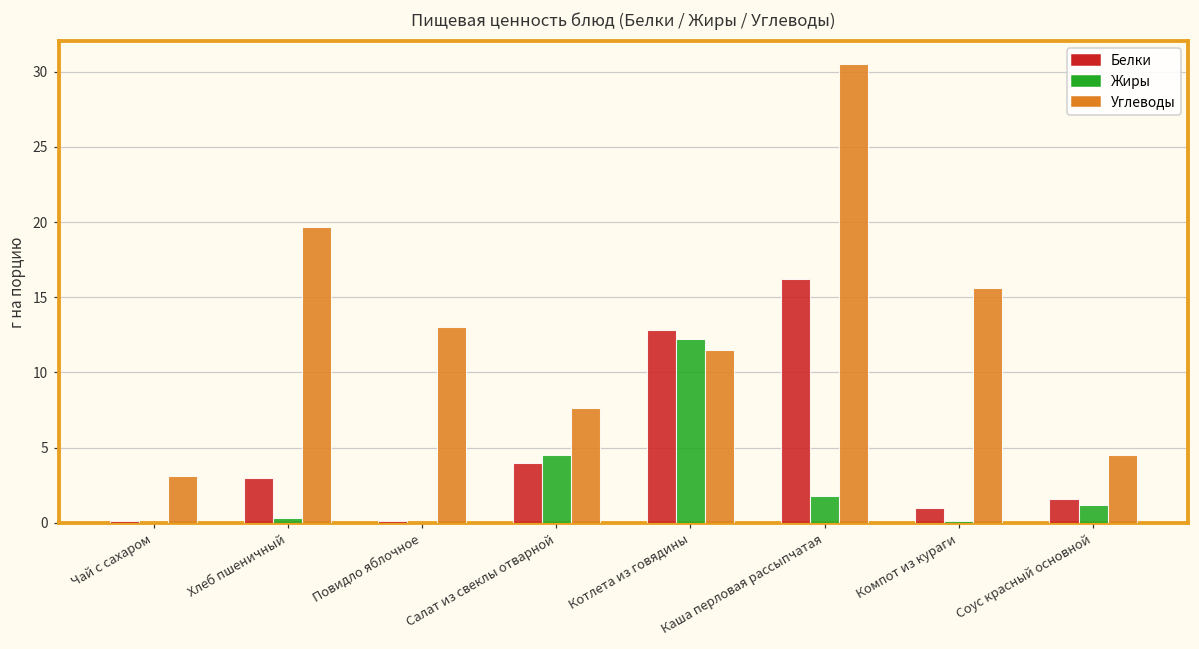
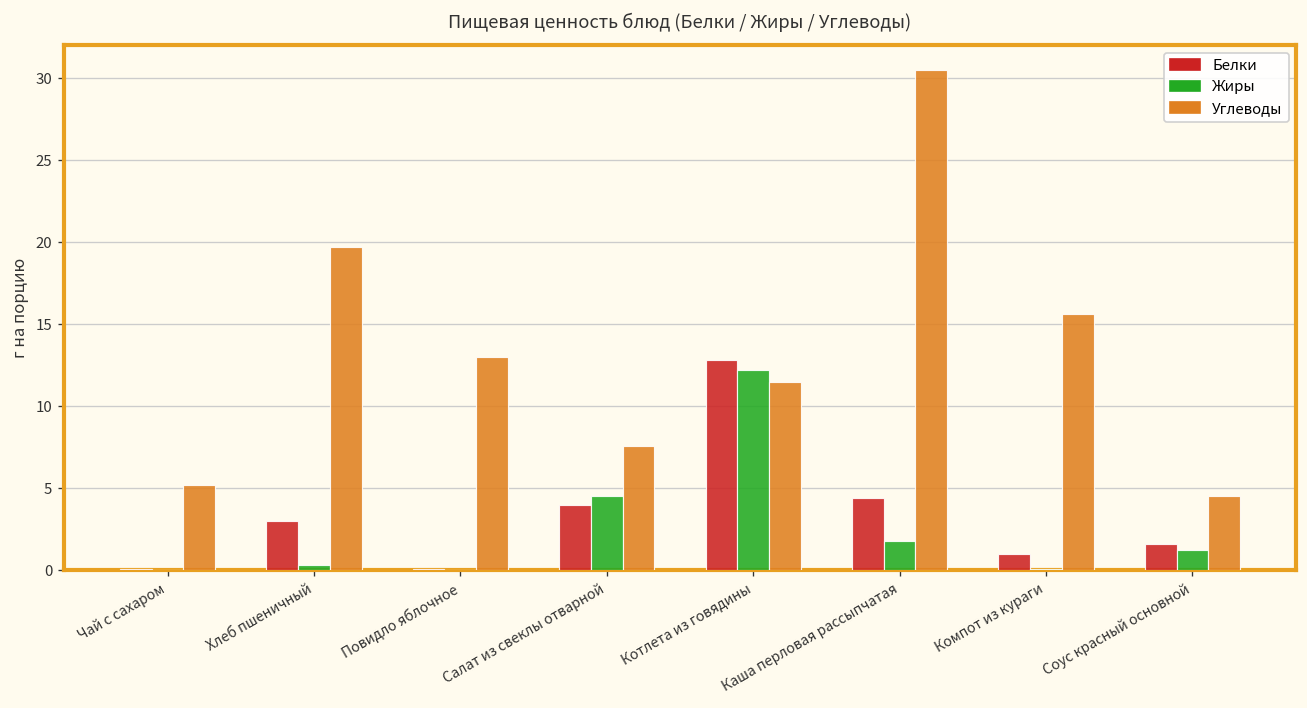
  {
    "Белки": {
      "Хлеб пшеничный": 3.0,
      "Салат из свеклы отварной": 4.0,
      "Котлета из говядины": 12.8,
-     "Каша перловая рассыпчатая": 16.2,
+     "Каша перловая рассыпчатая": 4.4,
      "Компот из кураги": 1.0,
      "Соус красный основной": 1.6
    },
    "Жиры": {
      "Чай с сахаром": 0.0,
      "Хлеб пшеничный": 0.3,
      "Повидло яблочное": 0.0,
      "Салат из свеклы отварной": 4.5,
      "Котлета из говядины": 12.2,
      "Каша перловая рассыпчатая": 1.8,
      "Соус красный основной": 1.2
    },
    "Углеводы": {
-     "Чай с сахаром": 3.1,
+     "Чай с сахаром": 5.2,
      "Хлеб пшеничный": 19.7,
      "Повидло яблочное": 13.0,
      "Салат из свеклы отварной": 7.6,
      "Котлета из говядины": 11.5,
      "Каша перловая рассыпчатая": 30.5,
      "Компот из кураги": 15.6,
      "Соус красный основной": 4.5
    }
  }
